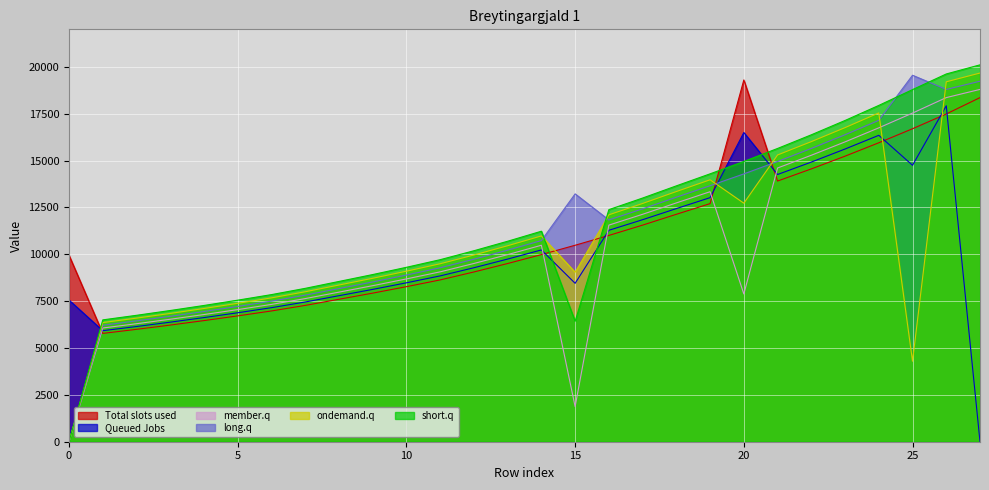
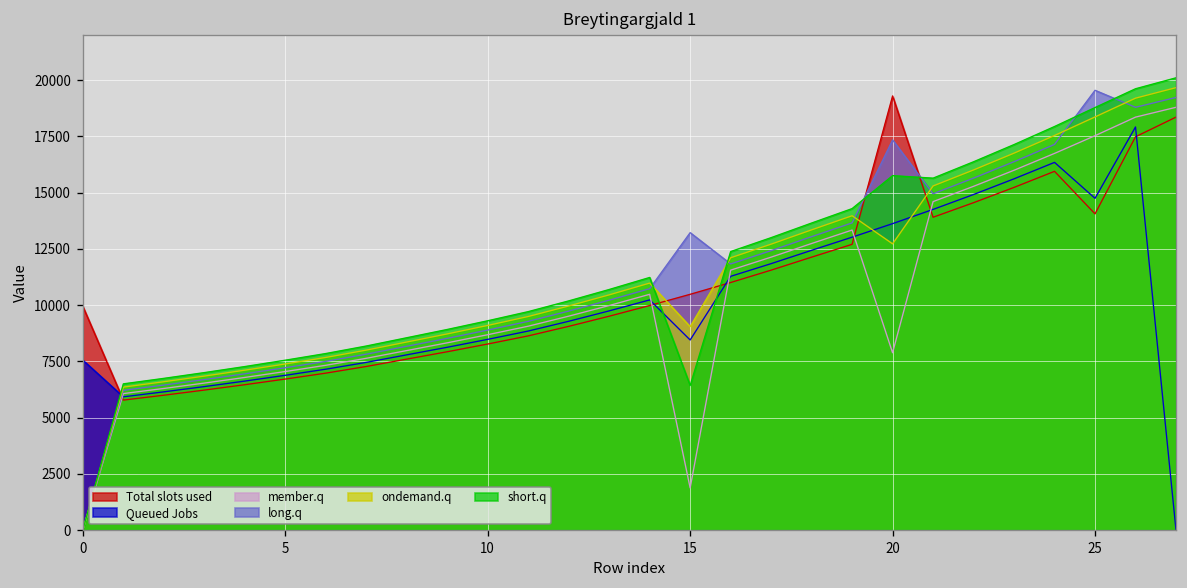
  {
    "Total slots used": {
      "0": 9900,
      "5": 6700,
      "10": 8300,
      "15": 10500,
      "20": 19300,
-     "25": 16700
+     "25": 14100
    },
    "Queued Jobs": {
      "0": 7600,
      "5": 6900,
      "10": 8500,
      "15": 8500,
-     "20": 16500,
+     "20": 13600,
      "25": 14700
    },
    "member.q": {
      "5": 7000,
      "10": 8700,
      "15": 1900,
      "20": 7900,
      "25": 17500
    },
    "long.q": {
      "5": 7200,
      "10": 8900,
      "15": 13200,
-     "20": 14300,
+     "20": 17300,
      "25": 19600
    },
    "ondemand.q": {
      "5": 7400,
      "10": 9100,
      "15": 9000,
      "20": 12700,
-     "25": 4300
+     "25": 18400
    },
    "short.q": {
      "5": 7600,
      "10": 9300,
      "15": 6400,
-     "20": 15000,
+     "20": 15800,
      "25": 18800
    }
  }
